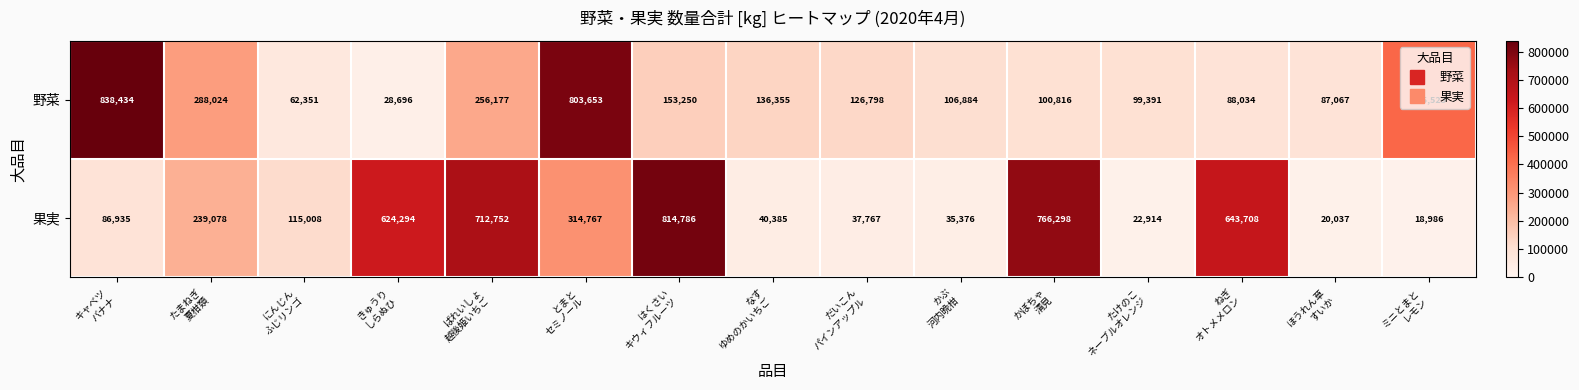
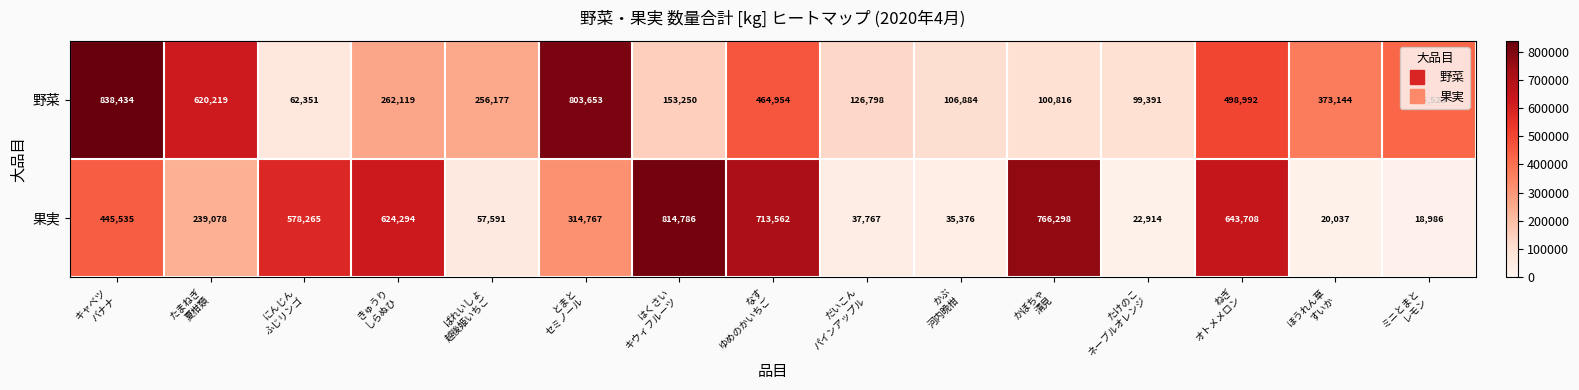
  {
    "野菜": {
      "キャベツ バナナ": "838,434",
-     "たまねぎ 夏柑類": "288,024",
+     "たまねぎ 夏柑類": "620,219",
      "にんじん ふじリンゴ": "62,351",
-     "きゅうり しらぬひ": "28,696",
+     "きゅうり しらぬひ": "262,119",
      "ばれいしょ 越後姫いちご": "256,177",
      "とまと セミノール": "803,653",
      "はくさい キウィフルーツ": "153,250",
-     "なす ゆめのかいちご": "136,355",
+     "なす ゆめのかいちご": "464,954",
      "だいこん パインアップル": "126,798",
      "かぶ 河内晩柑": "106,884",
      "かぼちゃ 清見": "100,816",
      "たけのこ ネーブルオレンジ": "99,391",
-     "ねぎ オトメメロン": "88,034",
-     "ほうれん草 すいか": "87,067"
+     "ねぎ オトメメロン": "498,992",
+     "ほうれん草 すいか": "373,144"
    },
    "果実": {
-     "キャベツ バナナ": "86,935",
+     "キャベツ バナナ": "445,535",
      "たまねぎ 夏柑類": "239,078",
-     "にんじん ふじリンゴ": "115,008",
+     "にんじん ふじリンゴ": "578,265",
      "きゅうり しらぬひ": "624,294",
-     "ばれいしょ 越後姫いちご": "712,752",
+     "ばれいしょ 越後姫いちご": "57,591",
      "とまと セミノール": "314,767",
      "はくさい キウィフルーツ": "814,786",
-     "なす ゆめのかいちご": "40,385",
+     "なす ゆめのかいちご": "713,562",
      "だいこん パインアップル": "37,767",
      "かぶ 河内晩柑": "35,376",
      "かぼちゃ 清見": "766,298",
      "たけのこ ネーブルオレンジ": "22,914",
      "ねぎ オトメメロン": "643,708",
      "ほうれん草 すいか": "20,037",
      "ミニとまと レモン": "18,986"
    }
  }
